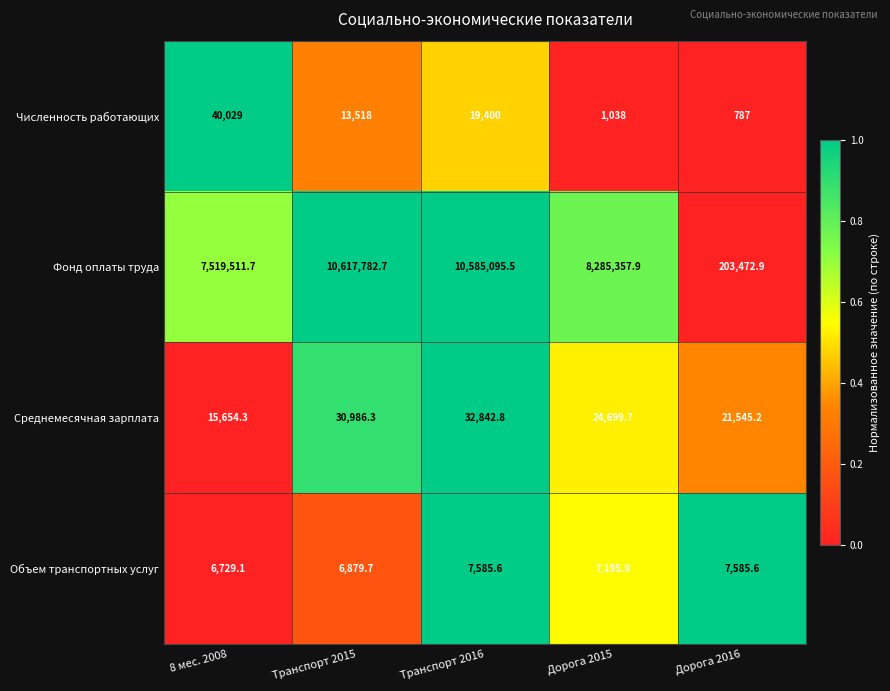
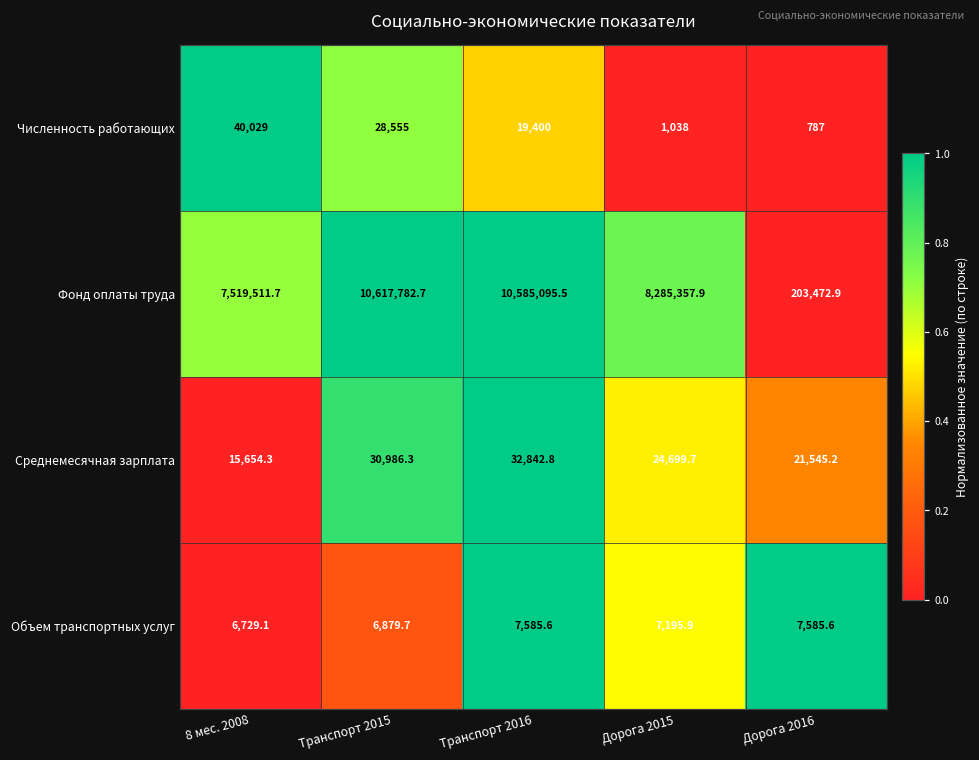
  {
    "Численность работающих": {
      "8 мес. 2008": "40,029",
-     "Транспорт 2015": "13,518",
+     "Транспорт 2015": "28,555",
      "Транспорт 2016": "19,400",
      "Дорога 2015": "1,038",
      "Дорога 2016": "787"
    },
    "Фонд оплаты труда": {
      "8 мес. 2008": "7,519,511.7",
      "Транспорт 2015": "10,617,782.7",
      "Транспорт 2016": "10,585,095.5",
      "Дорога 2015": "8,285,357.9",
      "Дорога 2016": "203,472.9"
    },
    "Среднемесячная зарплата": {
      "8 мес. 2008": "15,654.3",
      "Транспорт 2015": "30,986.3",
      "Транспорт 2016": "32,842.8",
      "Дорога 2015": "24,699.7",
      "Дорога 2016": "21,545.2"
    },
    "Объем транспортных услуг": {
      "8 мес. 2008": "6,729.1",
      "Транспорт 2015": "6,879.7",
      "Транспорт 2016": "7,585.6",
      "Дорога 2015": "7,195.9",
      "Дорога 2016": "7,585.6"
    }
  }
